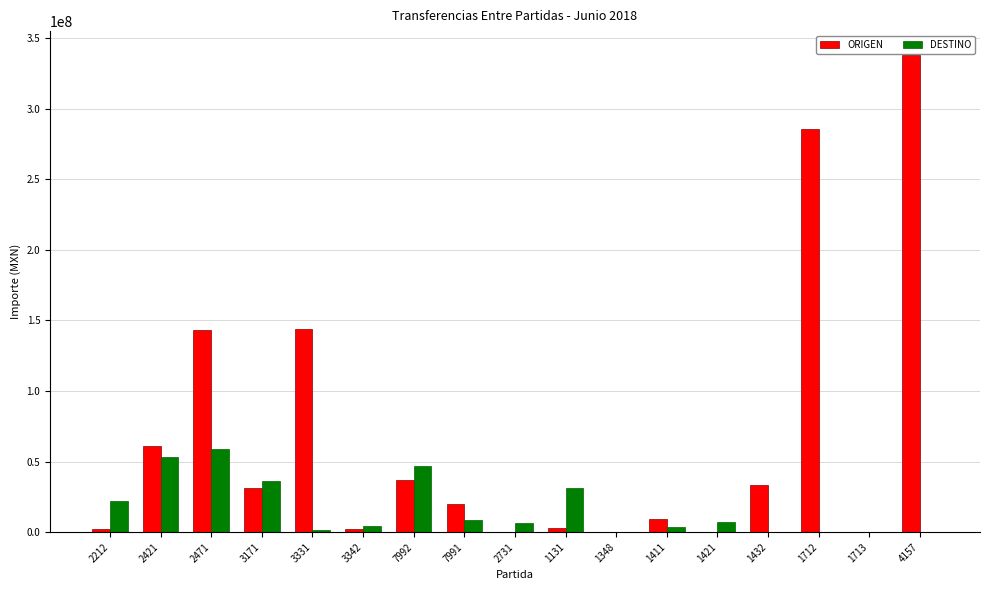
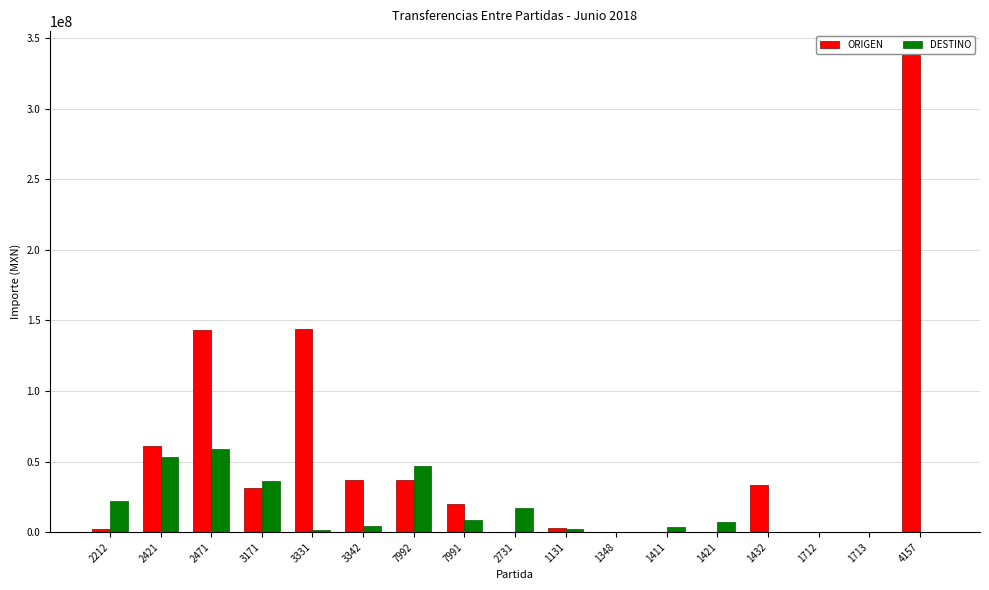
  {
    "ORIGEN": {
      "2212": 2000000,
      "2421": 61000000,
      "2471": 143000000,
      "3171": 31000000,
      "3331": 144000000,
-     "3342": 2000000,
+     "3342": 37000000,
      "7992": 37000000,
      "7991": 20000000,
      "1131": 3000000,
-     "1411": 9000000,
+     "1411": 0,
      "1432": 33000000,
-     "1712": 285000000,
+     "1712": 0,
      "4157": 338000000
    },
    "DESTINO": {
      "2212": 22000000,
      "2421": 53000000,
      "2471": 59000000,
      "3171": 36000000,
      "3342": 4000000,
      "7992": 47000000,
      "7991": 9000000,
-     "2731": 6000000,
-     "1131": 31000000,
+     "2731": 17000000,
+     "1131": 3000000,
      "1411": 4000000,
      "1421": 7000000,
      "1432": 0,
      "1712": 0,
      "1713": 0,
      "4157": 0
    }
  }
